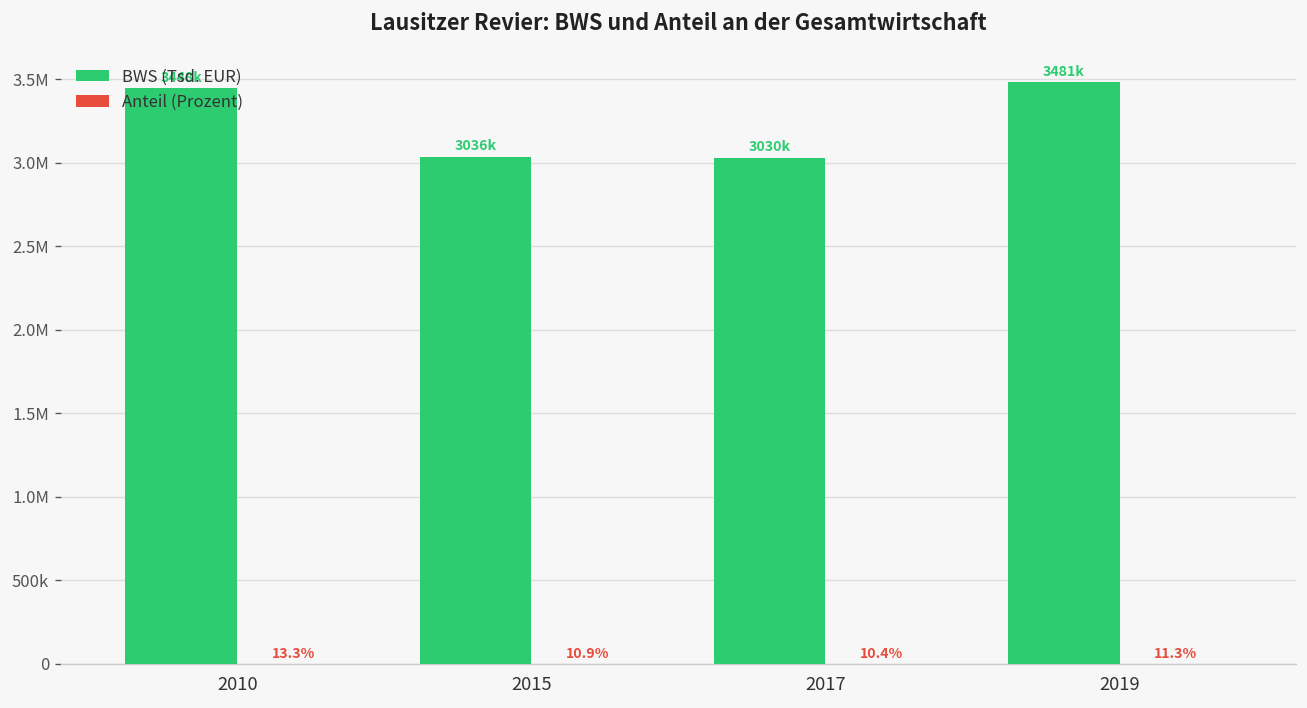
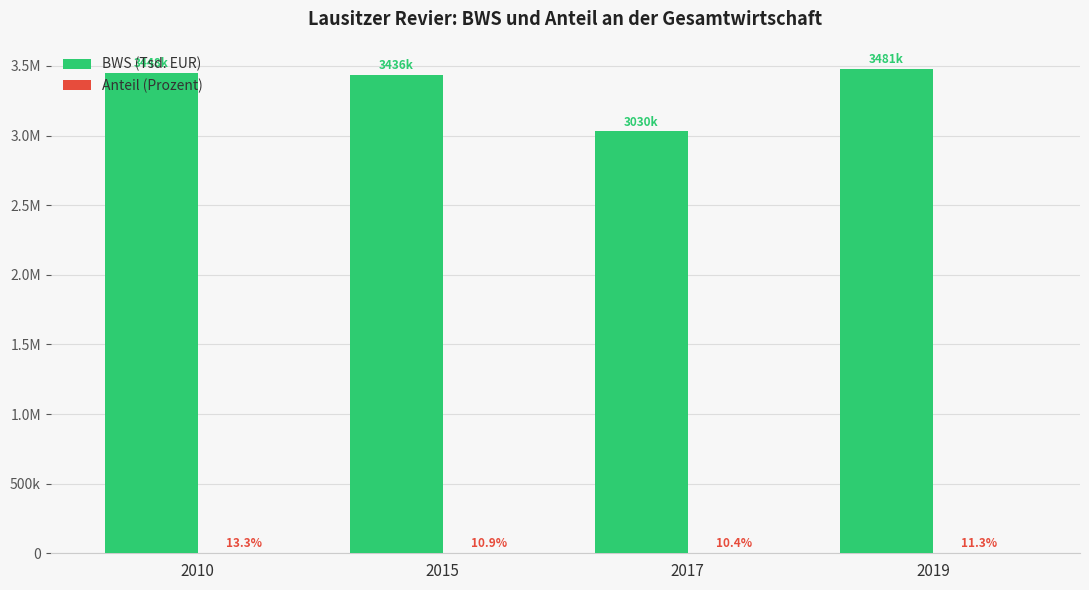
  {
    "BWS (Tsd. EUR)": {
      "2010": "3448k",
-     "2015": "3036k",
+     "2015": "3436k",
      "2017": "3030k",
      "2019": "3481k"
    },
    "Anteil (Prozent)": {
      "2010": "13.3%",
      "2015": "10.9%",
      "2017": "10.4%",
      "2019": "11.3%"
    }
  }
